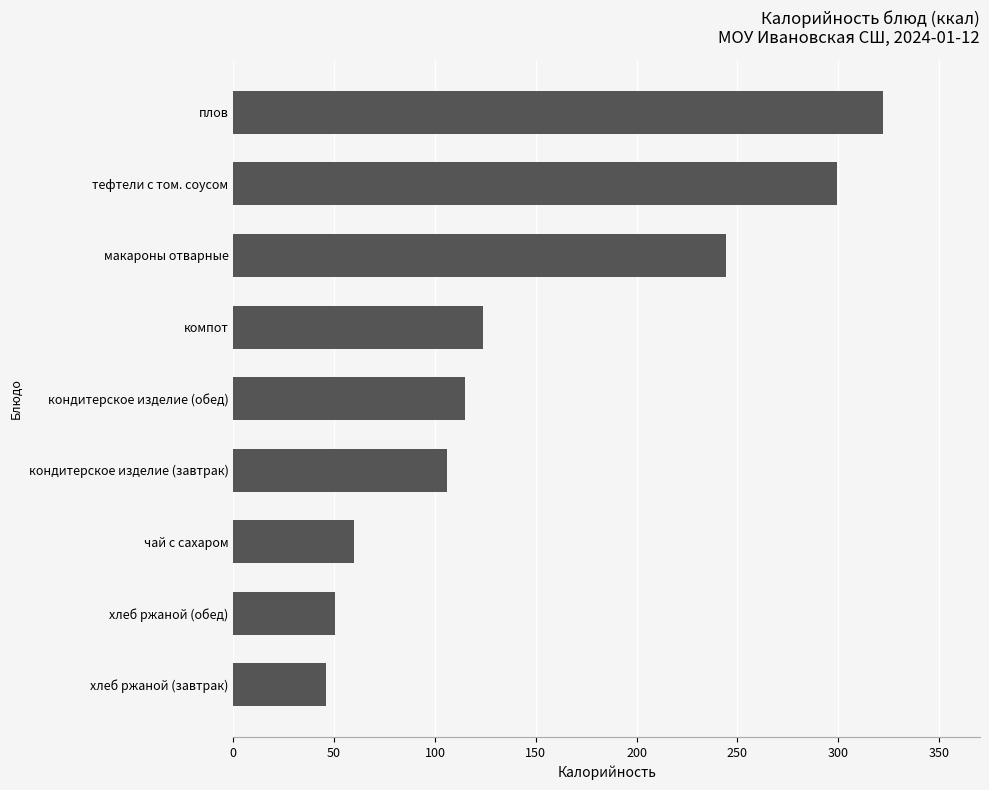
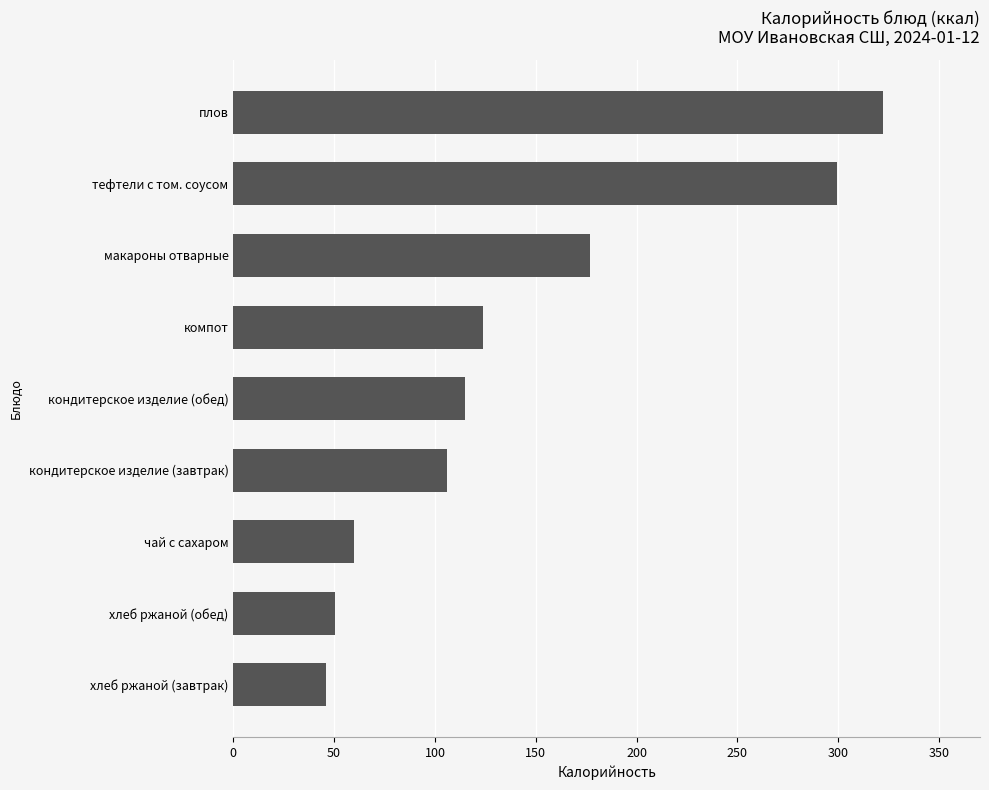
  {
    "плов": 322,
    "тефтели с том. соусом": 299,
-   "макароны отварные": 245,
+   "макароны отварные": 177,
    "компот": 124,
    "кондитерское изделие (обед)": 115,
    "кондитерское изделие (завтрак)": 106,
    "чай с сахаром": 60,
    "хлеб ржаной (обед)": 50,
    "хлеб ржаной (завтрак)": 46
  }
